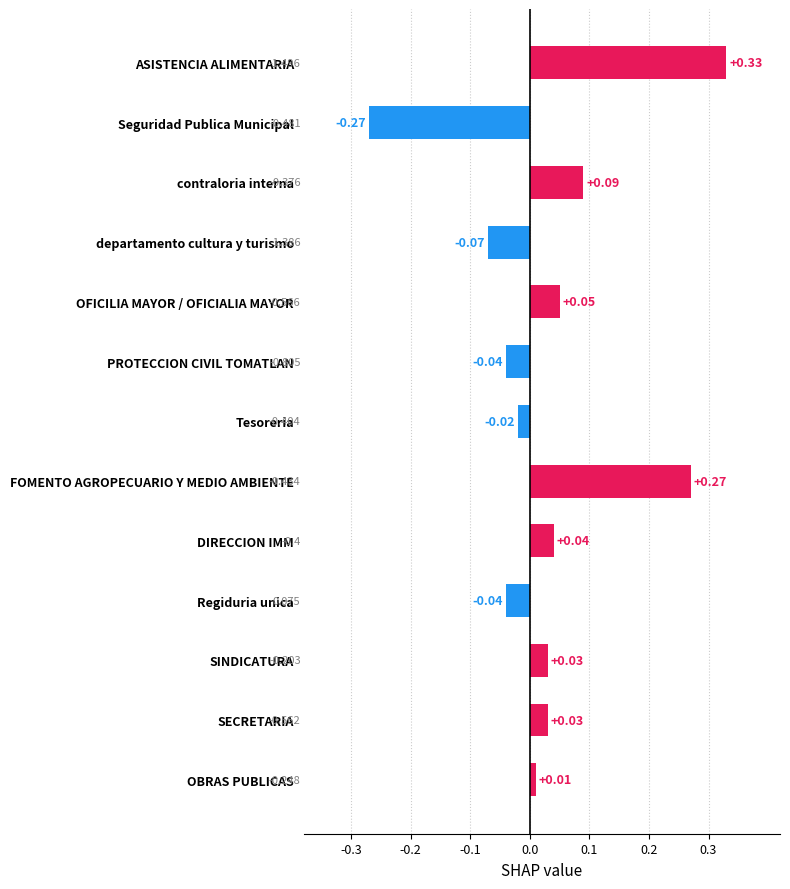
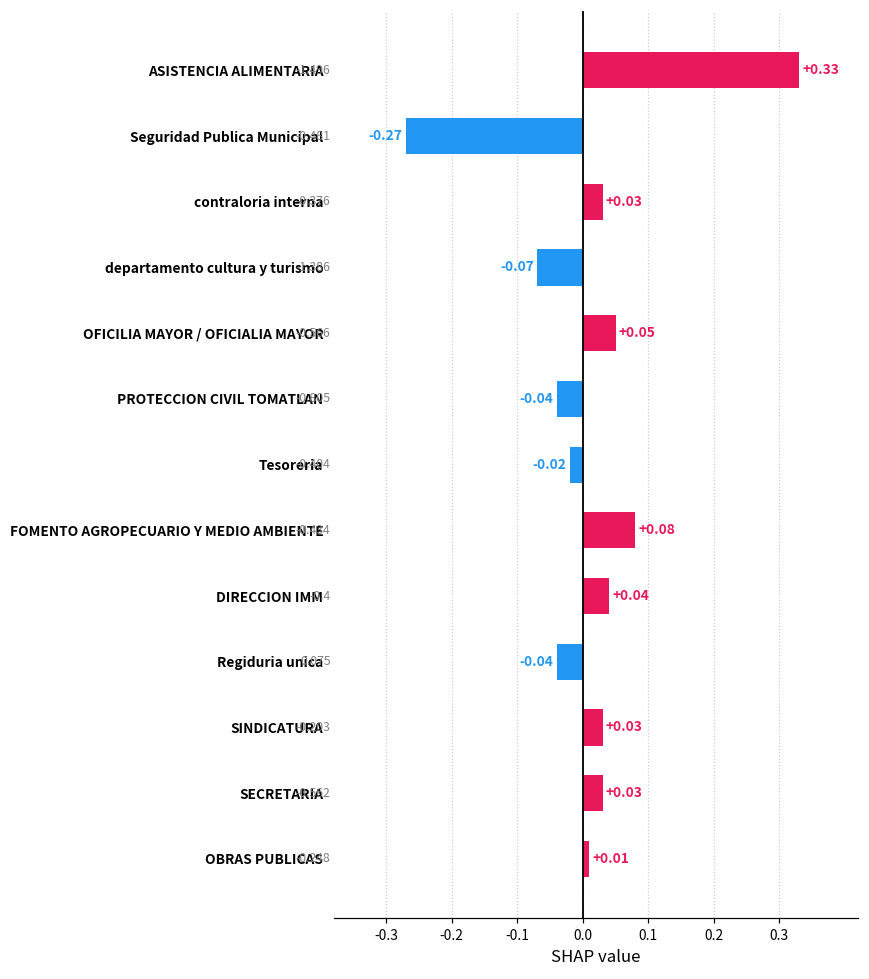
  {
    "ASISTENCIA ALIMENTARIA": "+0.33",
    "Seguridad Publica Municipal": "-0.27",
-   "contraloria interna": "+0.09",
+   "contraloria interna": "+0.03",
    "departamento cultura y turismo": "-0.07",
    "OFICILIA MAYOR / OFICIALIA MAYOR": "+0.05",
    "PROTECCION CIVIL TOMATLAN": "-0.04",
    "Tesoreria": "-0.02",
-   "FOMENTO AGROPECUARIO Y MEDIO AMBIENTE": "+0.27",
+   "FOMENTO AGROPECUARIO Y MEDIO AMBIENTE": "+0.08",
    "DIRECCION IMM": "+0.04",
    "Regiduria unica": "-0.04",
    "SINDICATURA": "+0.03",
    "SECRETARIA": "+0.03",
    "OBRAS PUBLICAS": "+0.01"
  }
